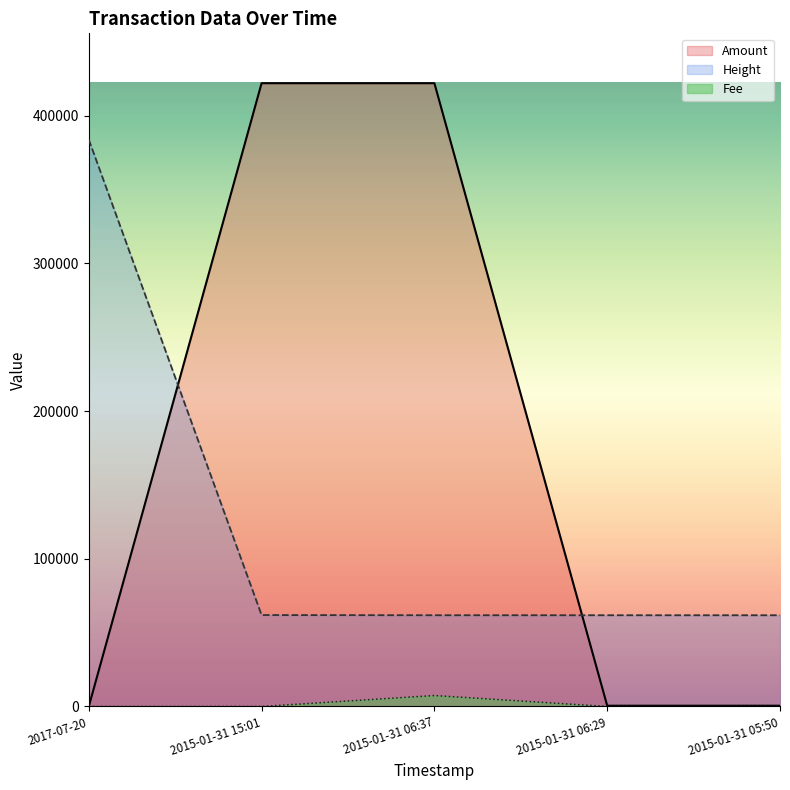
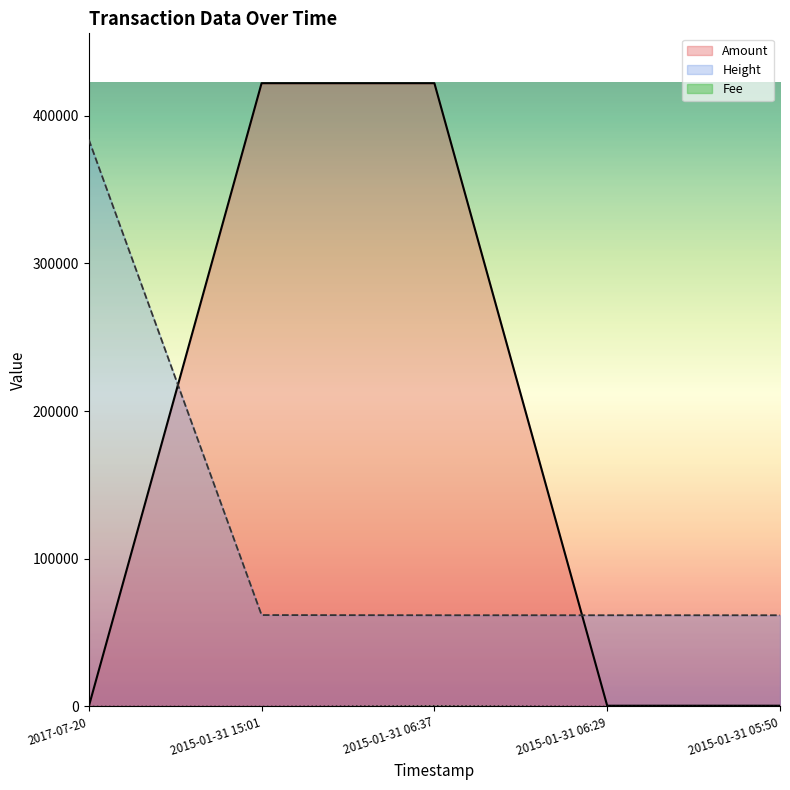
  {
    "Amount": {
      "2015-01-31 15:01": 422000,
      "2015-01-31 06:37": 422000
    },
    "Height": {
      "2017-07-20": 384000,
      "2015-01-31 15:01": 62000,
      "2015-01-31 06:37": 62000,
      "2015-01-31 06:29": 62000,
      "2015-01-31 05:50": 62000
    },
    "Fee": {
      "2015-01-31 15:01": 0,
-     "2015-01-31 06:37": 7000
+     "2015-01-31 06:37": 0
    }
  }
